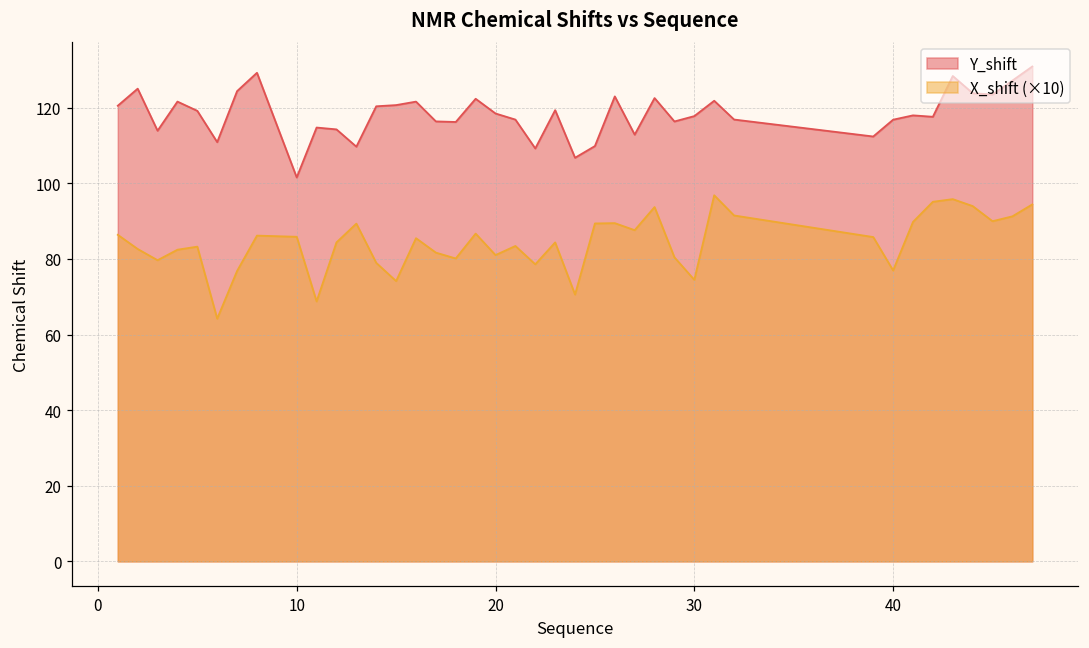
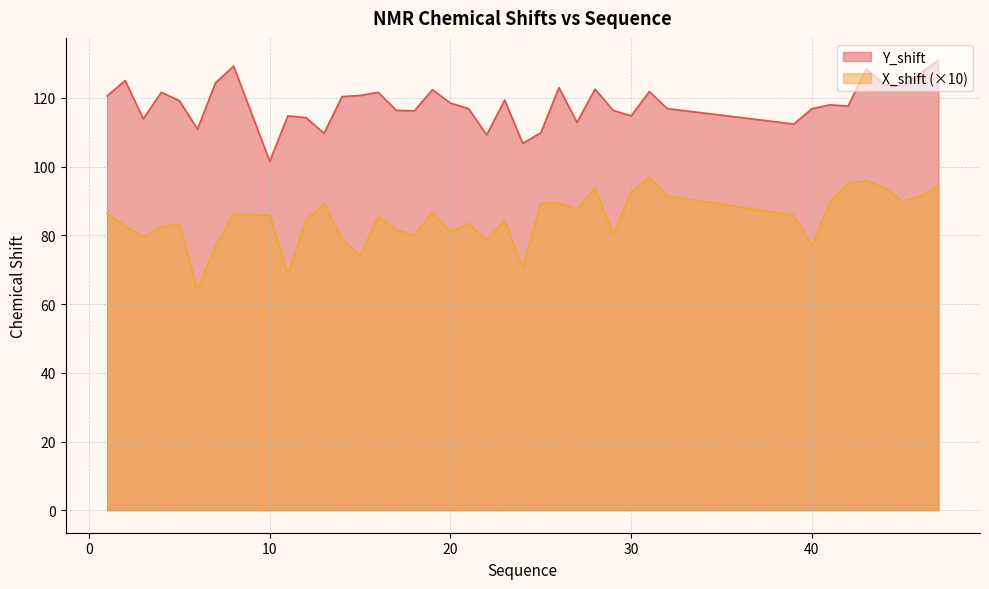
  {
    "Y_shift": {
      "10": 102,
      "20": 118,
-     "30": 118,
+     "30": 115,
      "40": 117
    },
    "X_shift (×10)": {
      "10": 86,
      "20": 81,
-     "30": 74,
+     "30": 93,
      "40": 77
    }
  }
